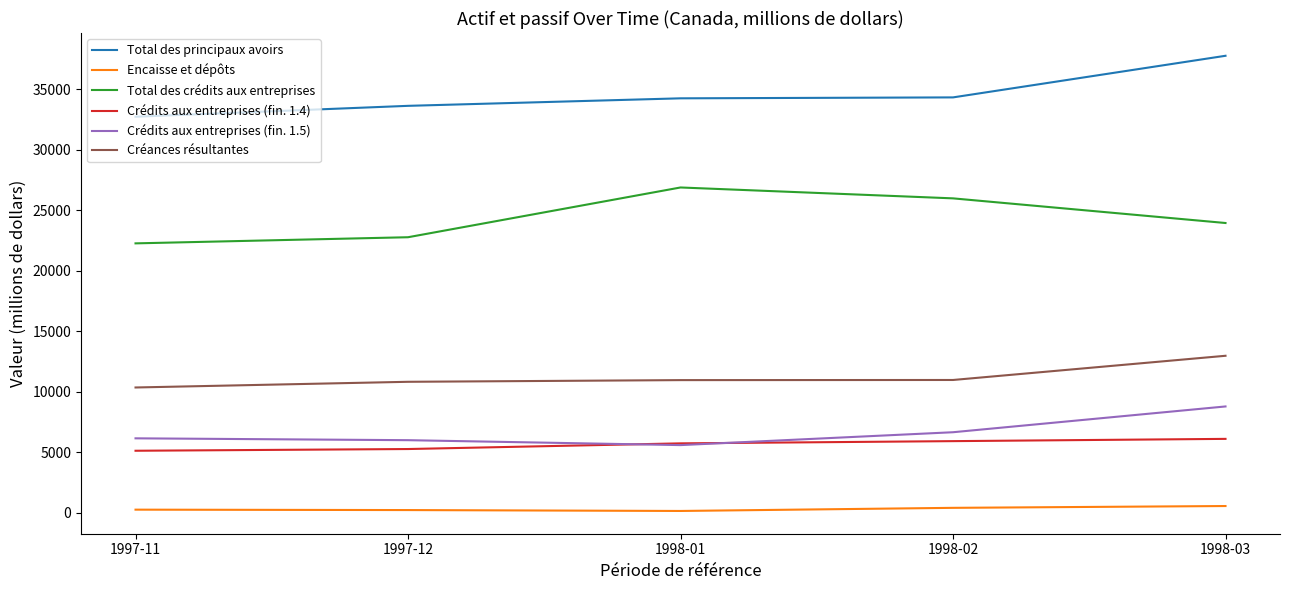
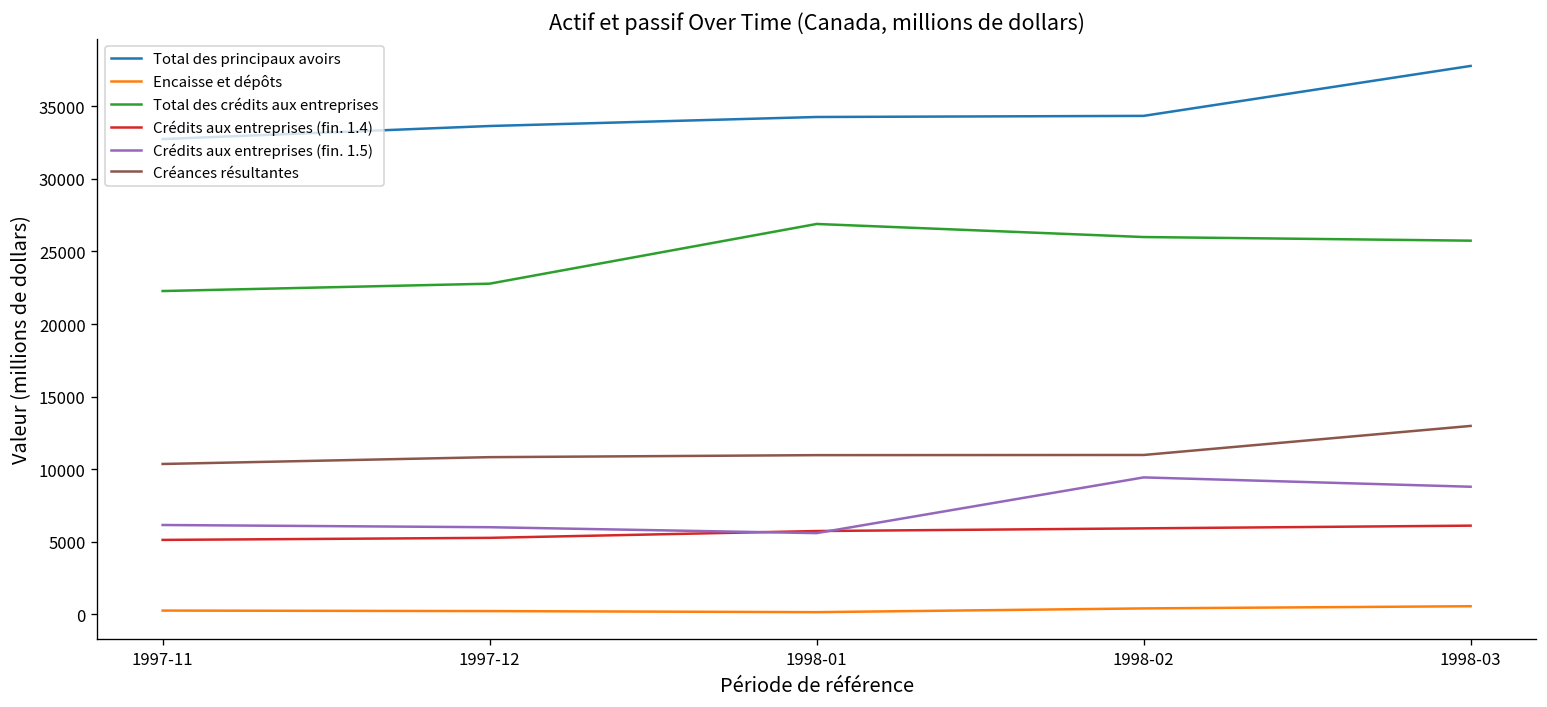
  {
    "Total des principaux avoirs": {
      "1997-12": 33600,
      "1998-01": 34300,
      "1998-02": 34300,
      "1998-03": 37800
    },
    "Encaisse et dépôts": {
      "1997-11": 300,
      "1997-12": 200,
      "1998-01": 200,
      "1998-02": 400,
      "1998-03": 600
    },
    "Total des crédits aux entreprises": {
      "1997-11": 22300,
      "1997-12": 22800,
      "1998-01": 26900,
      "1998-02": 26000,
-     "1998-03": 24000
+     "1998-03": 25700
    },
    "Crédits aux entreprises (fin. 1.4)": {
      "1997-11": 5100,
      "1997-12": 5300,
      "1998-02": 5900,
      "1998-03": 6100
    },
    "Crédits aux entreprises (fin. 1.5)": {
      "1997-11": 6200,
      "1997-12": 6000,
-     "1998-02": 6700,
+     "1998-02": 9400,
      "1998-03": 8800
    },
    "Créances résultantes": {
      "1997-11": 10400,
      "1997-12": 10800,
      "1998-01": 11000,
      "1998-02": 11000,
      "1998-03": 13000
    }
  }
